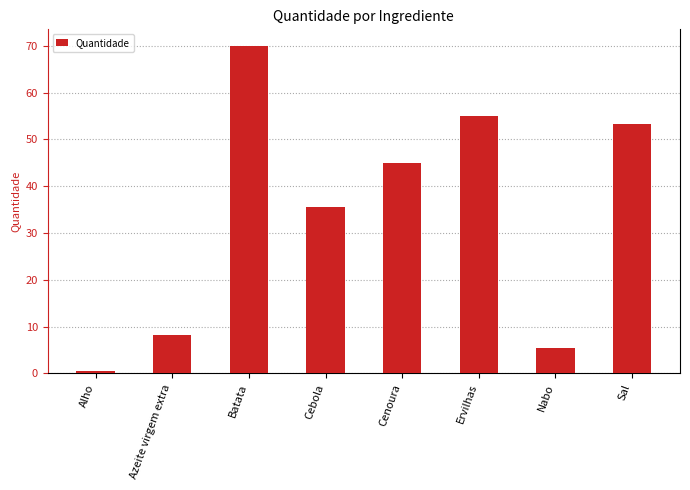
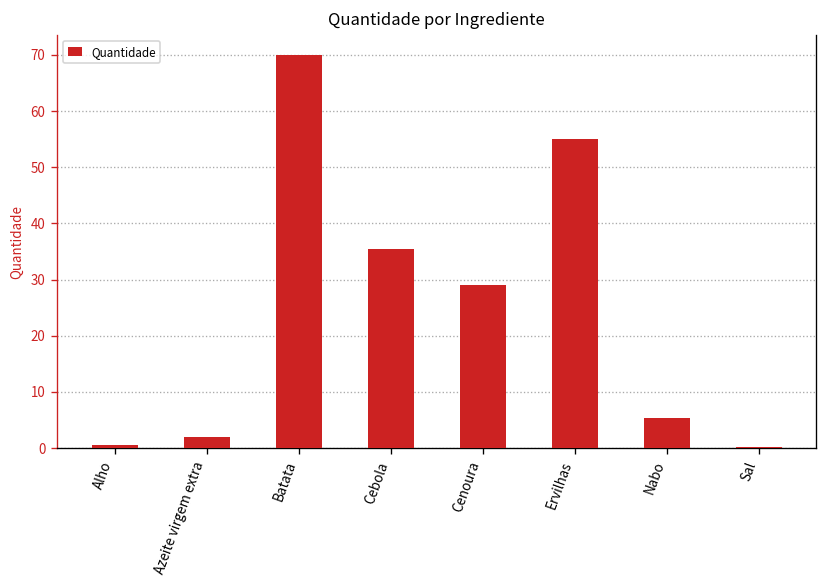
  {
-   "Azeite virgem extra": 8,
+   "Azeite virgem extra": 2,
    "Batata": 70,
    "Cebola": 36,
-   "Cenoura": 45,
+   "Cenoura": 29,
    "Ervilhas": 55,
    "Nabo": 5,
-   "Sal": 53
+   "Sal": 0
  }
